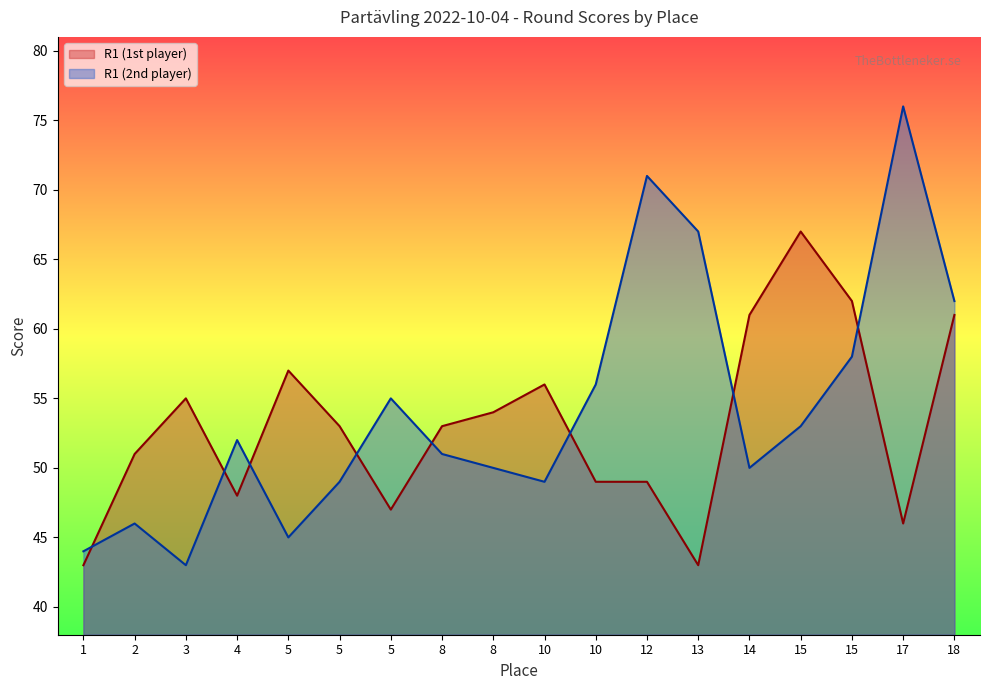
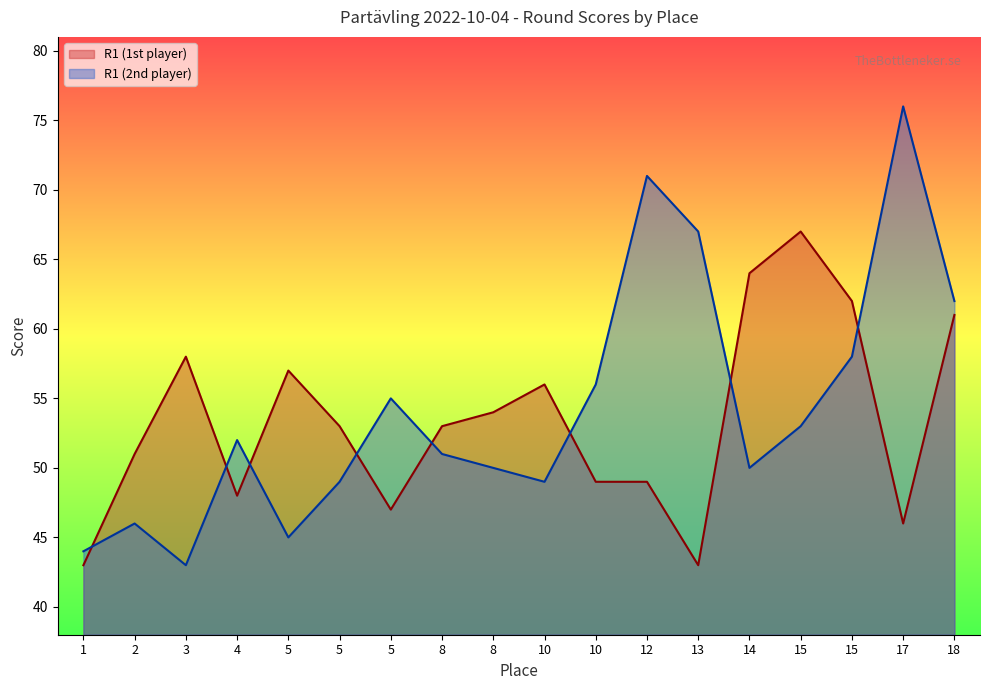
  {
    "R1 (1st player)": {
      "1": 43,
      "2": 51,
-     "3": 55,
+     "3": 58,
      "4": 48,
      "12": 49,
      "13": 43,
-     "14": 61,
+     "14": 64,
      "17": 46,
      "18": 61
    },
    "R1 (2nd player)": {
      "1": 44,
      "2": 46,
      "3": 43,
      "4": 52,
      "12": 71,
      "13": 67,
      "14": 50,
      "17": 76,
      "18": 62
    }
  }
